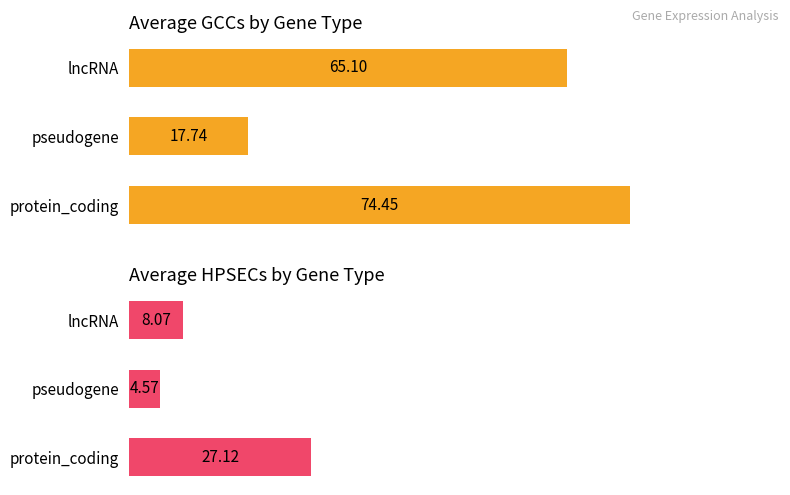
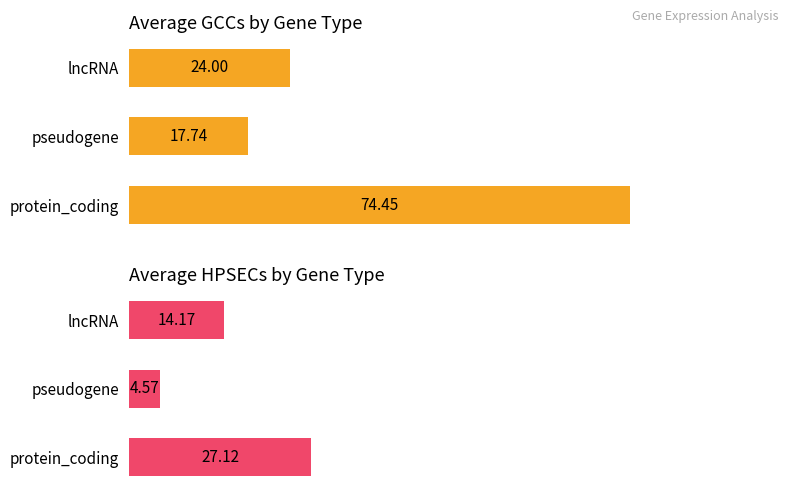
  {
    "Average GCCs by Gene Type": {
-     "lncRNA": 65.10,
+     "lncRNA": 24.00,
      "pseudogene": 17.74,
      "protein_coding": 74.45
    },
    "Average HPSECs by Gene Type": {
-     "lncRNA": 8.07,
+     "lncRNA": 14.17,
      "pseudogene": 4.57,
      "protein_coding": 27.12
    }
  }
